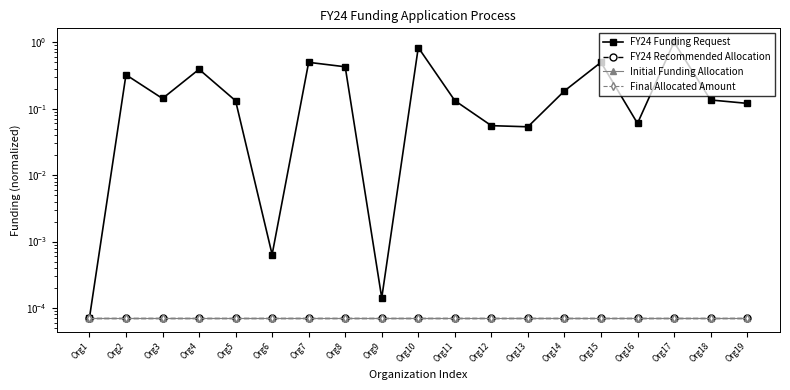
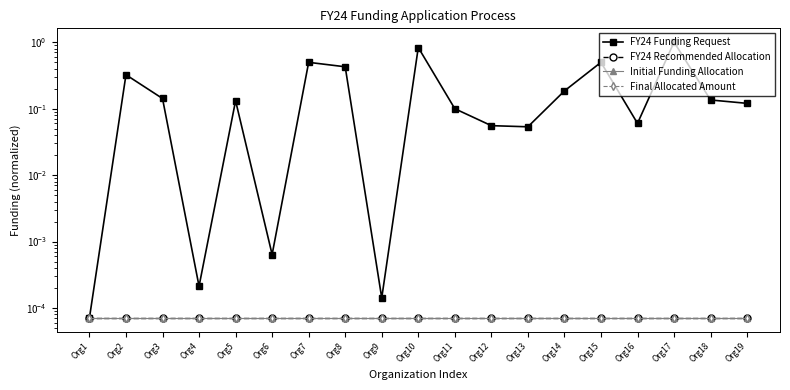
  {
    "FY24 Funding Request": {
      "Org2": 0.3,
      "Org3": 0.14,
-     "Org4": 0.4,
+     "Org4": 0.00021,
      "Org5": 0.13,
      "Org6": 0.0006,
      "Org7": 0.5,
      "Org8": 0.4,
      "Org9": 0.00014,
      "Org10": 0.8,
-     "Org11": 0.13,
+     "Org11": 0.10,
      "Org12": 0.06,
      "Org13": 0.05,
      "Org14": 0.18,
      "Org16": 0.06,
      "Org18": 0.13,
      "Org19": 0.12
    },
    "Final Allocated Amount": {
      "Org2": 0.00007,
      "Org3": 0.00007,
      "Org4": 0.00007,
      "Org5": 0.00007,
      "Org6": 0.00007,
      "Org7": 0.00007,
      "Org8": 0.00007,
      "Org9": 0.00007,
      "Org10": 0.00007,
      "Org11": 0.00007,
      "Org12": 0.00007,
      "Org13": 0.00007,
      "Org14": 0.00007,
      "Org15": 0.00007,
      "Org16": 0.00007,
      "Org17": 0.00007,
      "Org18": 0.00007,
      "Org19": 0.00007
    }
  }
